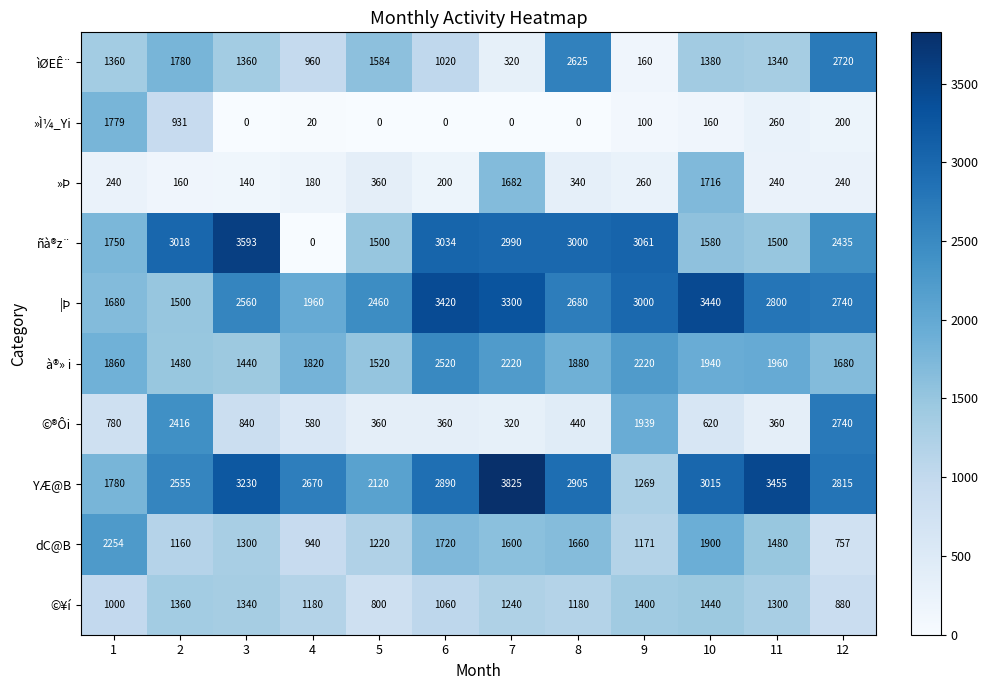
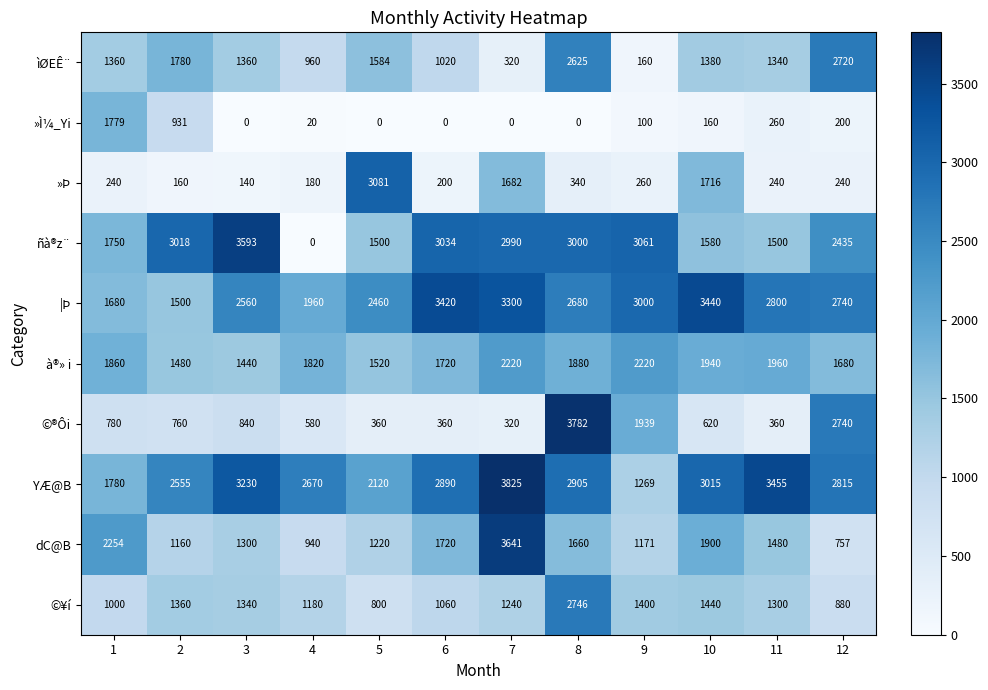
  {
    "ìØEÊ¨": {
      "1": 1360,
      "2": 1780,
      "3": 1360,
      "4": 960,
      "5": 1584,
      "6": 1020,
      "7": 320,
      "8": 2625,
      "9": 160,
      "10": 1380,
      "11": 1340,
      "12": 2720
    },
    "»Ì¼_Yi": {
      "1": 1779,
      "2": 931,
      "3": 0,
      "4": 20,
      "5": 0,
      "6": 0,
      "7": 0,
      "8": 0,
      "9": 100,
      "10": 160,
      "11": 260,
      "12": 200
    },
    "»Þ": {
      "1": 240,
      "2": 160,
      "3": 140,
      "4": 180,
-     "5": 360,
+     "5": 3081,
      "6": 200,
      "7": 1682,
      "8": 340,
      "9": 260,
      "10": 1716,
      "11": 240,
      "12": 240
    },
    "ñà®z¨": {
      "1": 1750,
      "2": 3018,
      "3": 3593,
      "4": 0,
      "5": 1500,
      "6": 3034,
      "7": 2990,
      "8": 3000,
      "9": 3061,
      "10": 1580,
      "11": 1500,
      "12": 2435
    },
    "|Þ": {
      "1": 1680,
      "2": 1500,
      "3": 2560,
      "4": 1960,
      "5": 2460,
      "6": 3420,
      "7": 3300,
      "8": 2680,
      "9": 3000,
      "10": 3440,
      "11": 2800,
      "12": 2740
    },
    "à®» i": {
      "1": 1860,
      "2": 1480,
      "3": 1440,
      "4": 1820,
      "5": 1520,
-     "6": 2520,
+     "6": 1720,
      "7": 2220,
      "8": 1880,
      "9": 2220,
      "10": 1940,
      "11": 1960,
      "12": 1680
    },
    "©®Ôi": {
      "1": 780,
-     "2": 2416,
+     "2": 760,
      "3": 840,
      "4": 580,
      "5": 360,
      "6": 360,
      "7": 320,
-     "8": 440,
+     "8": 3782,
      "9": 1939,
      "10": 620,
      "11": 360,
      "12": 2740
    },
    "YÆ@B": {
      "1": 1780,
      "2": 2555,
      "3": 3230,
      "4": 2670,
      "5": 2120,
      "6": 2890,
      "7": 3825,
      "8": 2905,
      "9": 1269,
      "10": 3015,
      "11": 3455,
      "12": 2815
    },
    "dC@B": {
      "1": 2254,
      "2": 1160,
      "3": 1300,
      "4": 940,
      "5": 1220,
      "6": 1720,
-     "7": 1600,
+     "7": 3641,
      "8": 1660,
      "9": 1171,
      "10": 1900,
      "11": 1480,
      "12": 757
    },
    "©¥í": {
      "1": 1000,
      "2": 1360,
      "3": 1340,
      "4": 1180,
      "5": 800,
      "6": 1060,
      "7": 1240,
-     "8": 1180,
+     "8": 2746,
      "9": 1400,
      "10": 1440,
      "11": 1300,
      "12": 880
    }
  }
